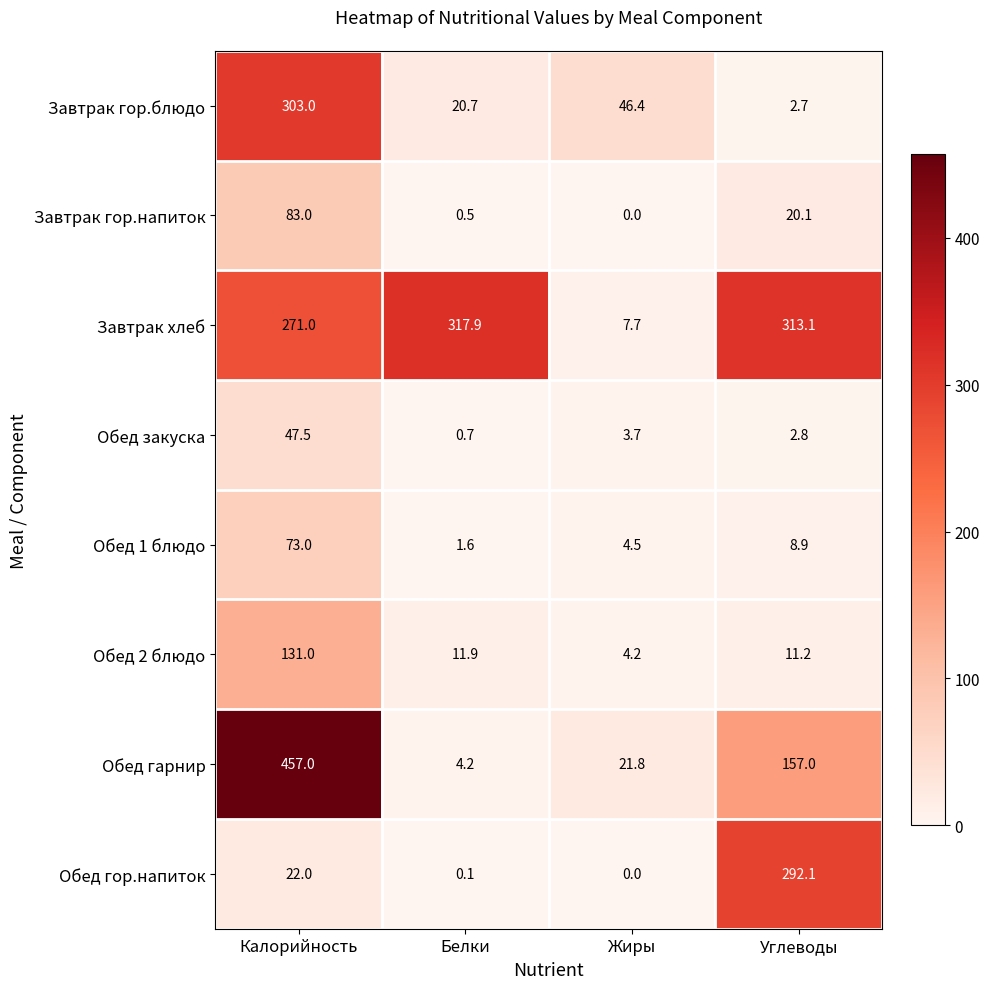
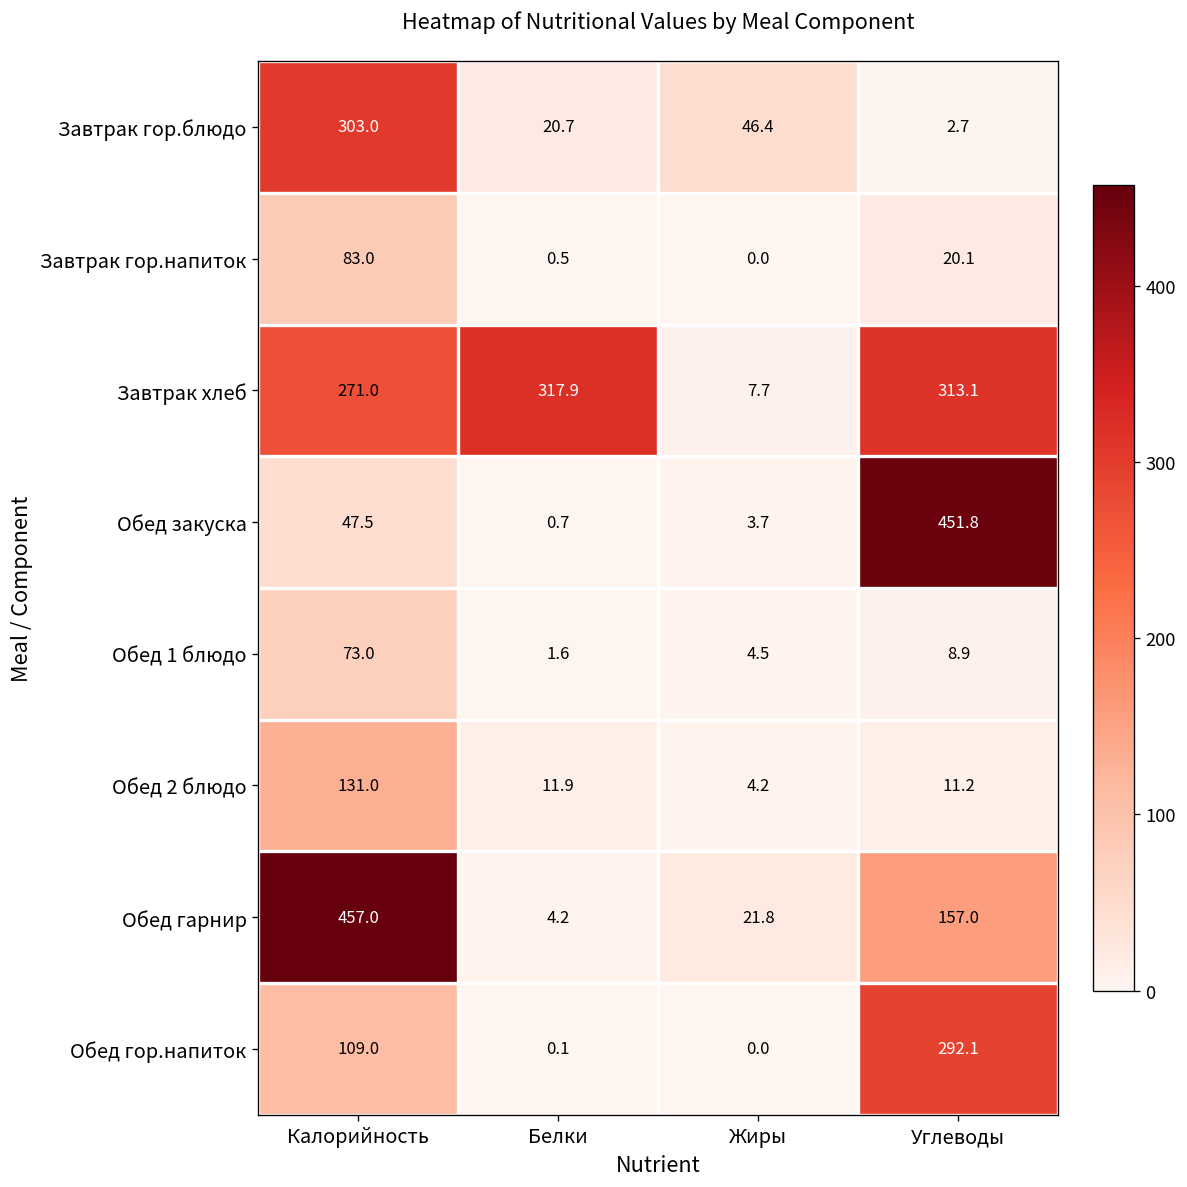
  {
    "Завтрак гор.блюдо": {
      "Калорийность": 303.0,
      "Белки": 20.7,
      "Жиры": 46.4,
      "Углеводы": 2.7
    },
    "Завтрак гор.напиток": {
      "Калорийность": 83.0,
      "Белки": 0.5,
      "Жиры": 0.0,
      "Углеводы": 20.1
    },
    "Завтрак хлеб": {
      "Калорийность": 271.0,
      "Белки": 317.9,
      "Жиры": 7.7,
      "Углеводы": 313.1
    },
    "Обед закуска": {
      "Калорийность": 47.5,
      "Белки": 0.7,
      "Жиры": 3.7,
-     "Углеводы": 2.8
+     "Углеводы": 451.8
    },
    "Обед 1 блюдо": {
      "Калорийность": 73.0,
      "Белки": 1.6,
      "Жиры": 4.5,
      "Углеводы": 8.9
    },
    "Обед 2 блюдо": {
      "Калорийность": 131.0,
      "Белки": 11.9,
      "Жиры": 4.2,
      "Углеводы": 11.2
    },
    "Обед гарнир": {
      "Калорийность": 457.0,
      "Белки": 4.2,
      "Жиры": 21.8,
      "Углеводы": 157.0
    },
    "Обед гор.напиток": {
-     "Калорийность": 22.0,
+     "Калорийность": 109.0,
      "Белки": 0.1,
      "Жиры": 0.0,
      "Углеводы": 292.1
    }
  }
